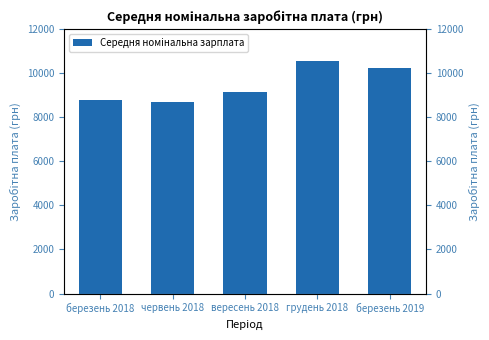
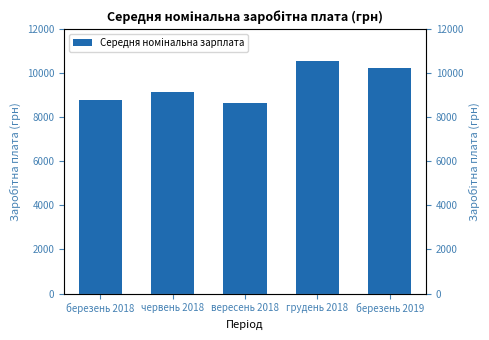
  {
    "березень 2018": 8800,
-   "червень 2018": 8700,
-   "вересень 2018": 9200,
+   "червень 2018": 9100,
+   "вересень 2018": 8700,
    "грудень 2018": 10600,
    "березень 2019": 10200
  }
